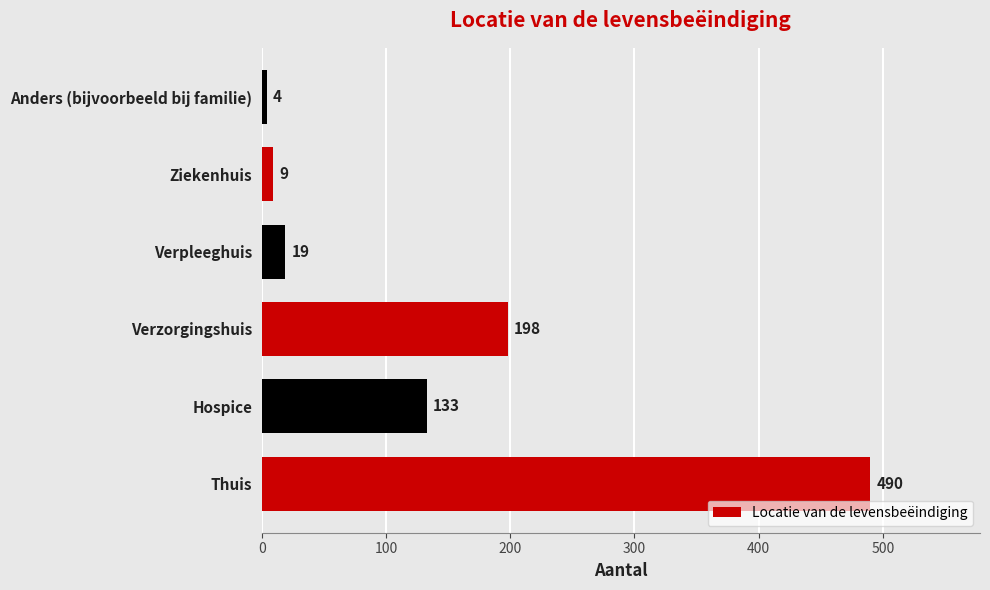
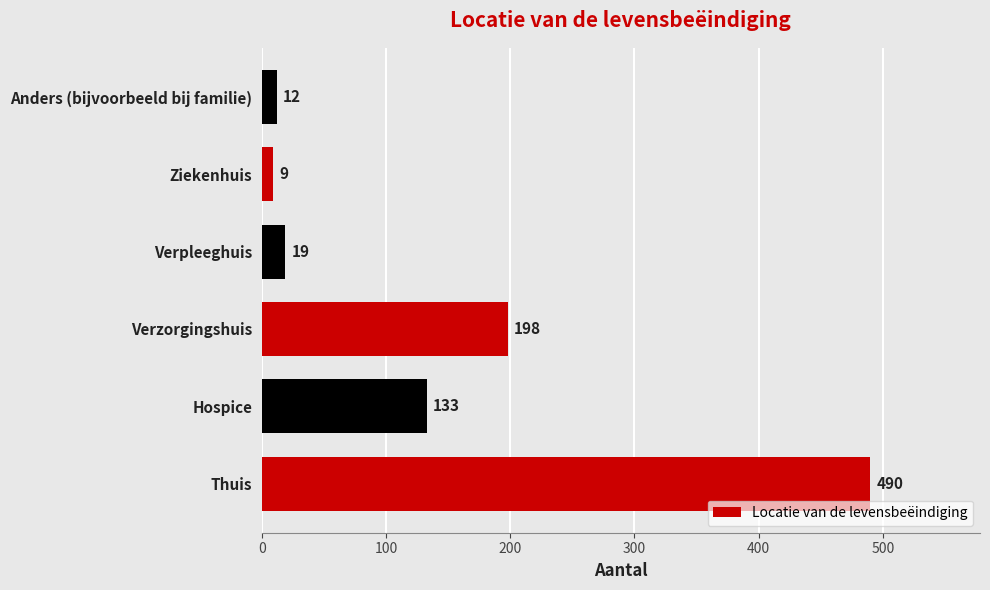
  {
-   "Anders (bijvoorbeeld bij familie)": 4,
+   "Anders (bijvoorbeeld bij familie)": 12,
    "Ziekenhuis": 9,
    "Verpleeghuis": 19,
    "Verzorgingshuis": 198,
    "Hospice": 133,
    "Thuis": 490
  }
